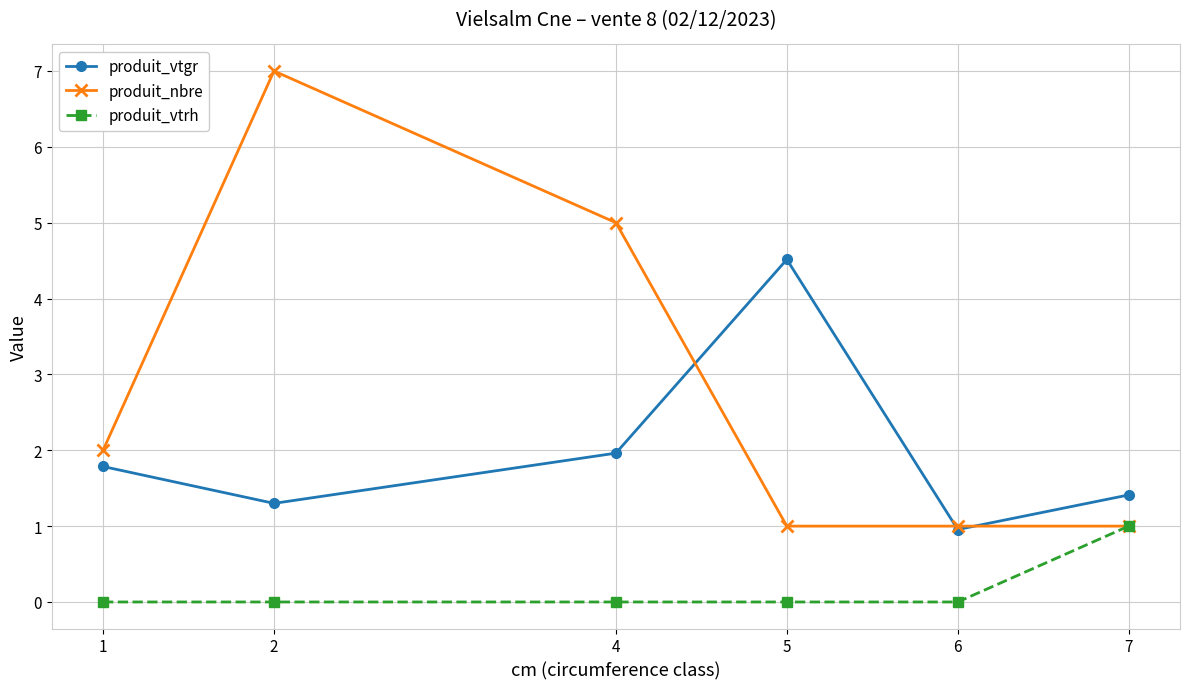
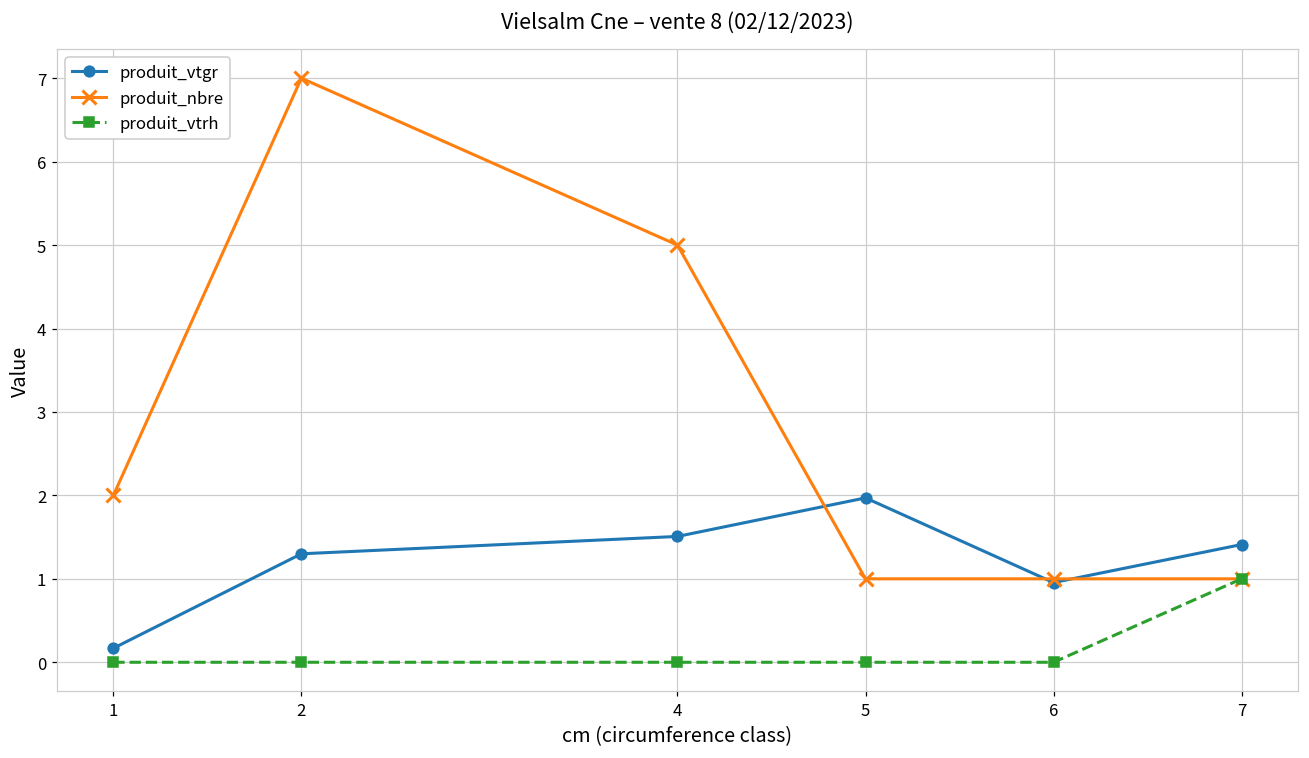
  {
    "produit_vtgr": {
-     "1": 1.8,
+     "1": 0.2,
      "2": 1.3,
-     "4": 2.0,
-     "5": 4.5,
+     "4": 1.5,
+     "5": 2.0,
      "6": 1.0,
      "7": 1.4
    },
    "produit_nbre": {
      "1": 2.0,
      "2": 7.0,
      "4": 5.0,
      "5": 1.0,
      "6": 1.0
    },
    "produit_vtrh": {
      "1": 0.0,
      "2": 0.0,
      "4": 0.0,
      "5": 0.0,
      "6": 0.0
    }
  }
